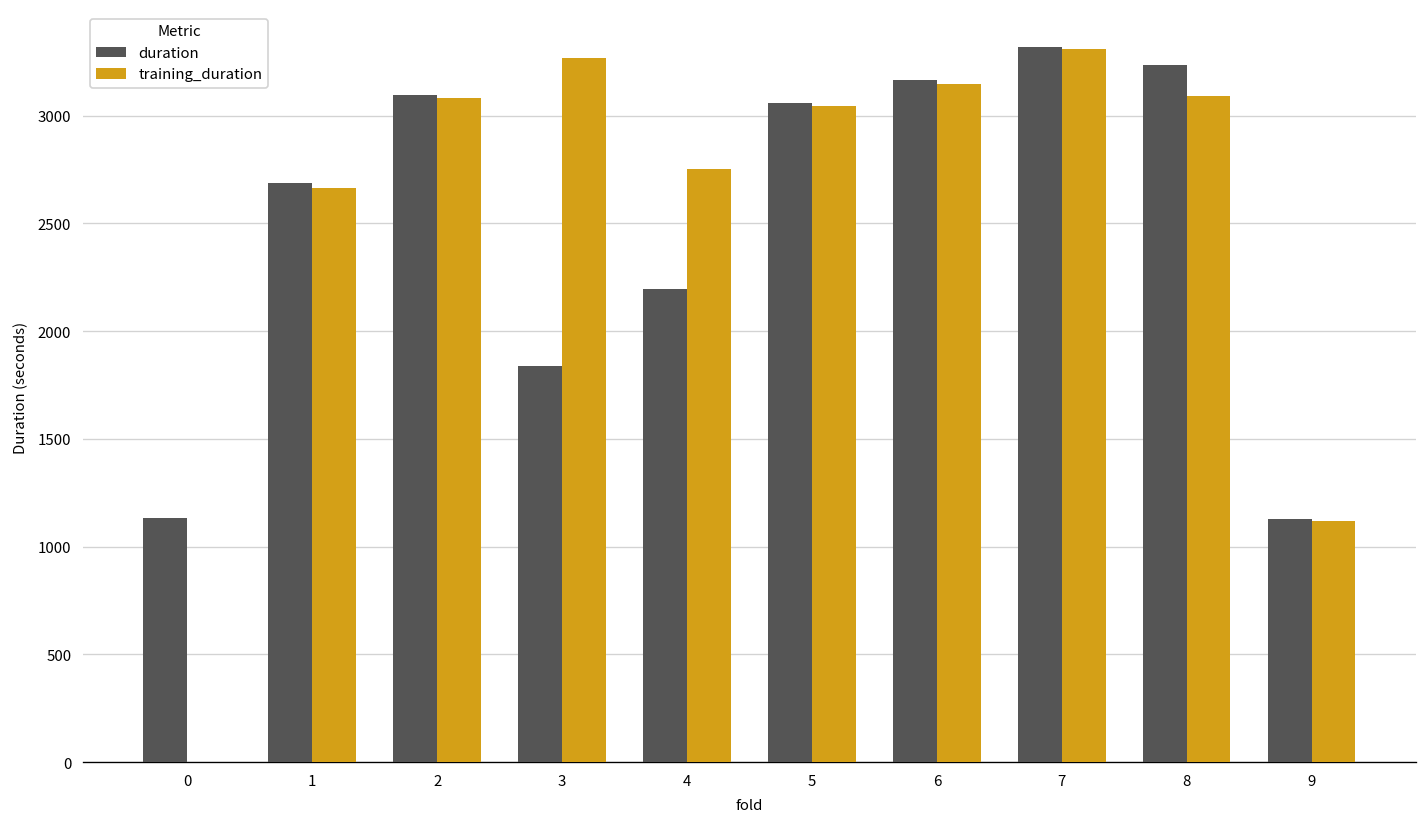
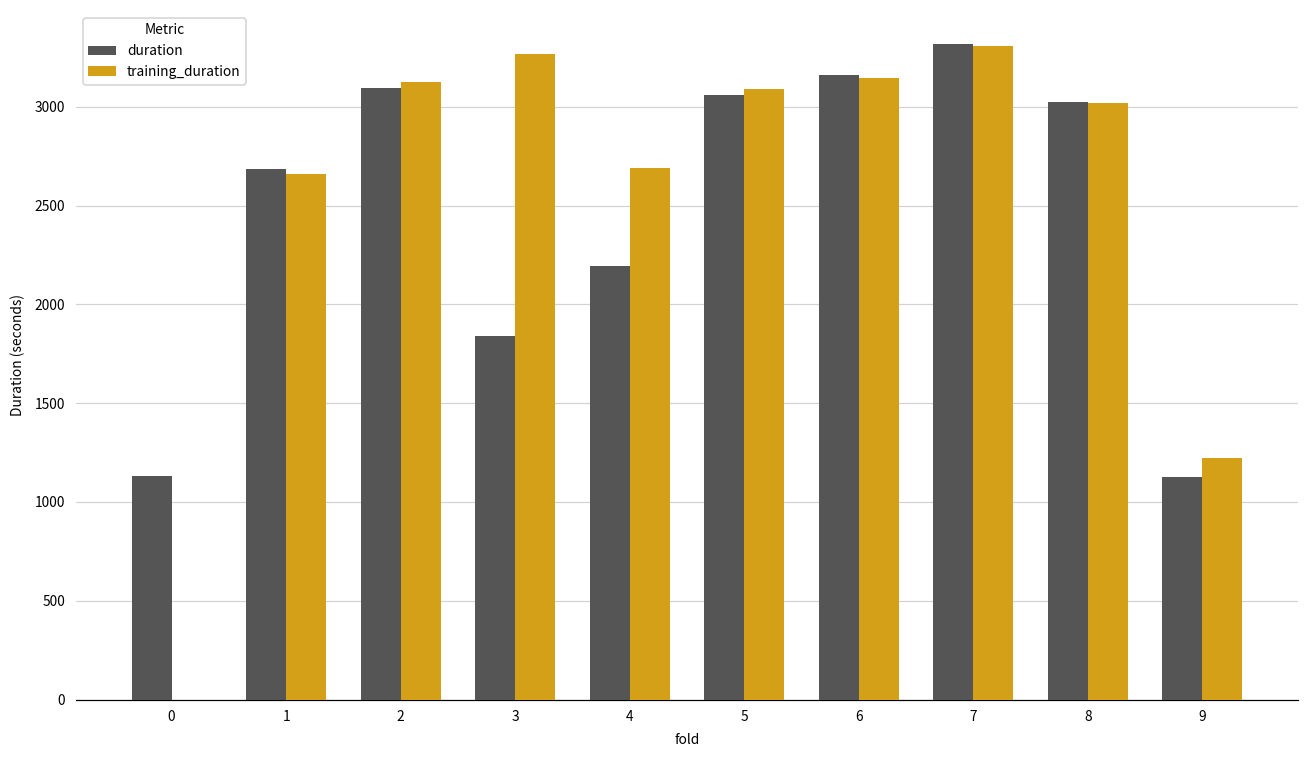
  {
    "duration": {
      "0": 1130,
      "1": 2690,
      "2": 3100,
      "3": 1840,
      "4": 2200,
      "5": 3060,
      "6": 3160,
      "7": 3320,
-     "8": 3240,
+     "8": 3030,
      "9": 1130
    },
    "training_duration": {
      "0": 0,
      "1": 2660,
-     "2": 3080,
+     "2": 3130,
      "3": 3270,
-     "4": 2750,
-     "5": 3050,
+     "4": 2690,
+     "5": 3090,
      "6": 3150,
      "7": 3310,
-     "8": 3090,
-     "9": 1120
+     "8": 3020,
+     "9": 1220
    }
  }
